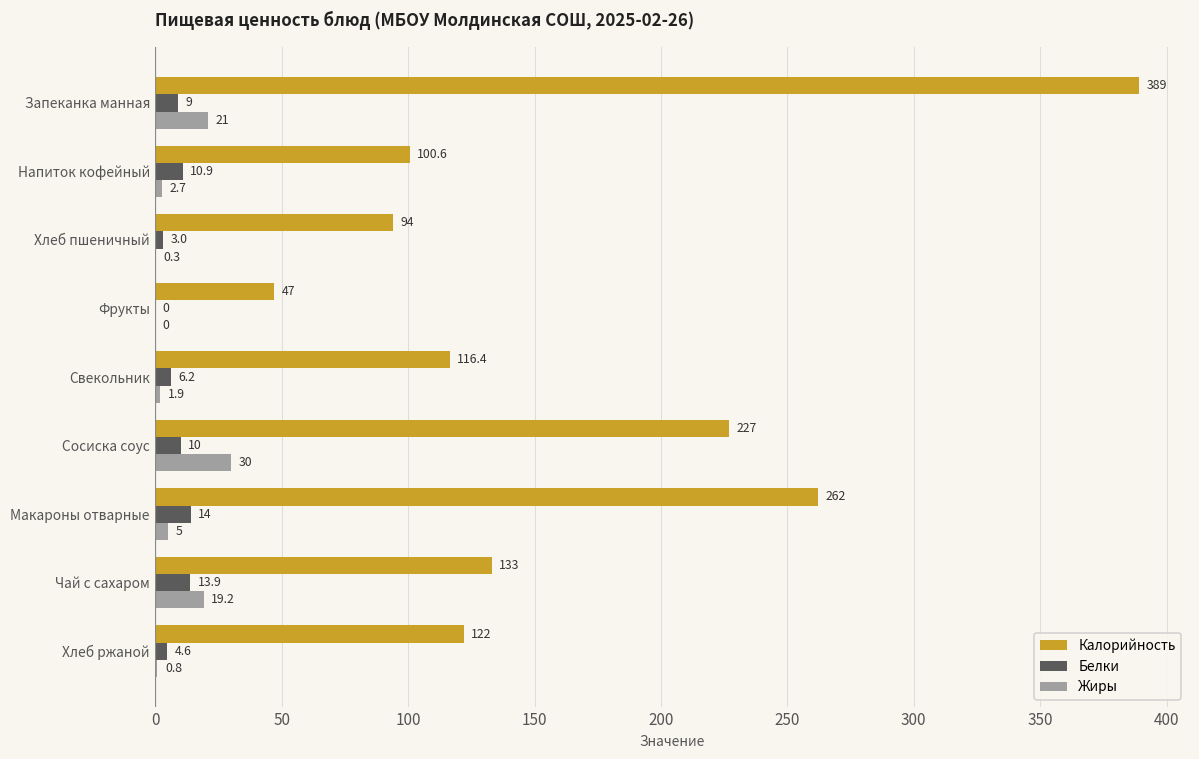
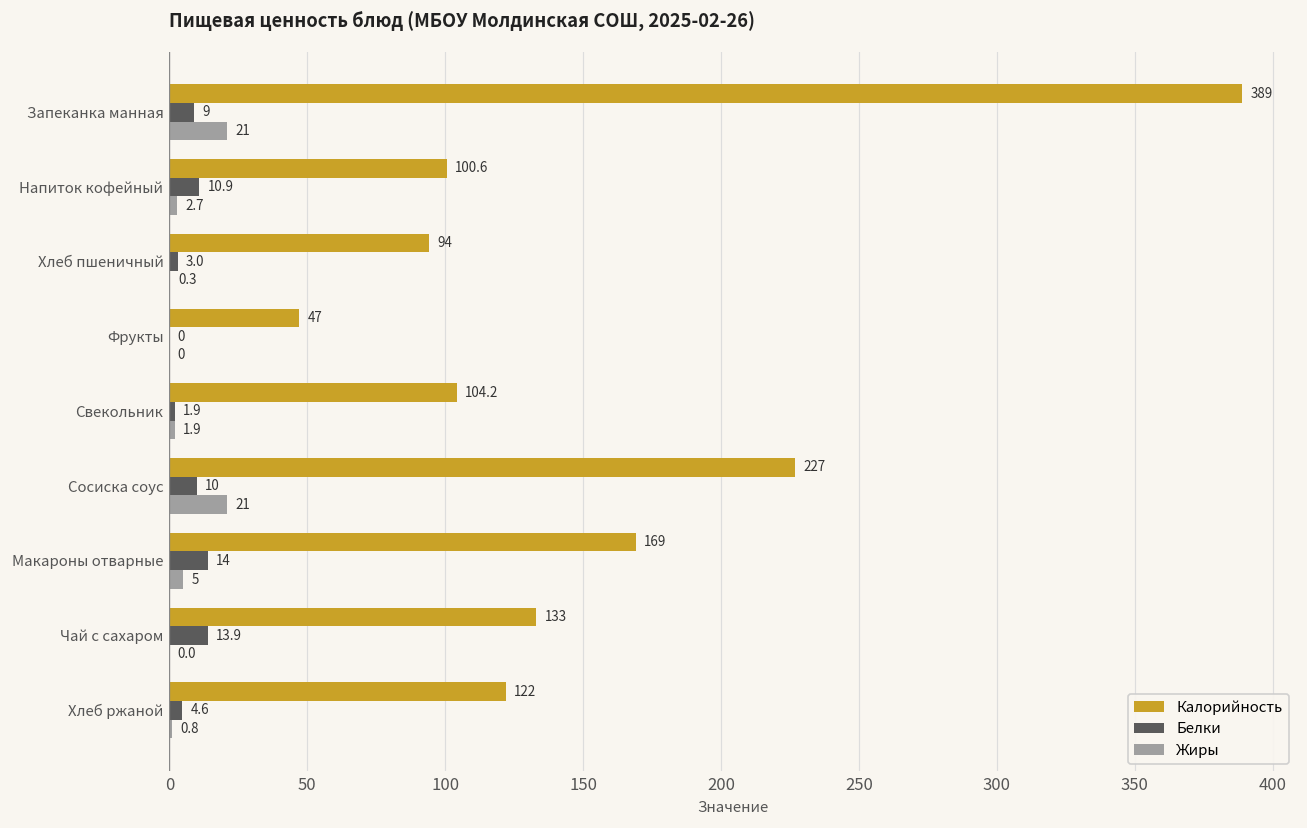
  {
    "Калорийность": {
      "Запеканка манная": 389,
      "Напиток кофейный": 100.6,
      "Хлеб пшеничный": 94,
      "Фрукты": 47,
-     "Свекольник": 116.4,
+     "Свекольник": 104.2,
      "Сосиска соус": 227,
-     "Макароны отварные": 262,
+     "Макароны отварные": 169,
      "Чай с сахаром": 133,
      "Хлеб ржаной": 122
    },
    "Белки": {
      "Запеканка манная": 9,
      "Напиток кофейный": 10.9,
      "Хлеб пшеничный": 3.0,
      "Фрукты": 0,
-     "Свекольник": 6.2,
+     "Свекольник": 1.9,
      "Сосиска соус": 10,
      "Макароны отварные": 14,
      "Чай с сахаром": 13.9,
      "Хлеб ржаной": 4.6
    },
    "Жиры": {
      "Запеканка манная": 21,
      "Напиток кофейный": 2.7,
      "Хлеб пшеничный": 0.3,
      "Фрукты": 0,
      "Свекольник": 1.9,
-     "Сосиска соус": 30,
+     "Сосиска соус": 21,
      "Макароны отварные": 5,
-     "Чай с сахаром": 19.2,
+     "Чай с сахаром": 0.0,
      "Хлеб ржаной": 0.8
    }
  }
